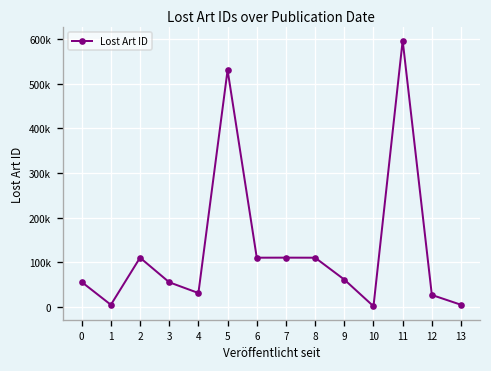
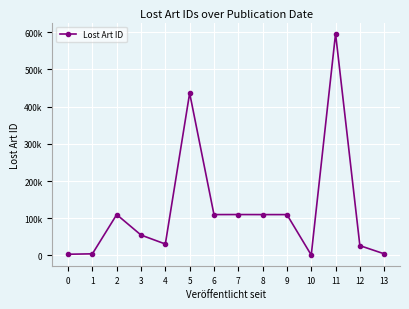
  {
-   "0": 60000,
+   "0": 0,
    "1": 0,
    "2": 110000,
    "3": 50000,
    "4": 30000,
-   "5": 530000,
+   "5": 440000,
    "6": 110000,
    "7": 110000,
    "8": 110000,
-   "9": 60000,
+   "9": 110000,
    "10": 0,
    "11": 600000,
    "12": 30000,
    "13": 0
  }
